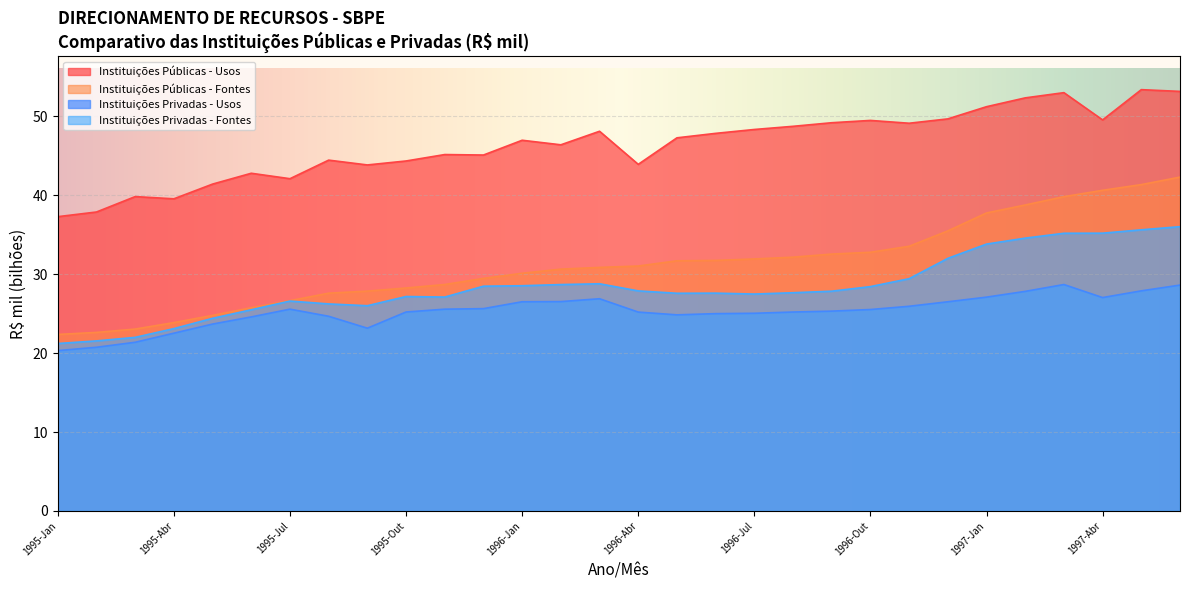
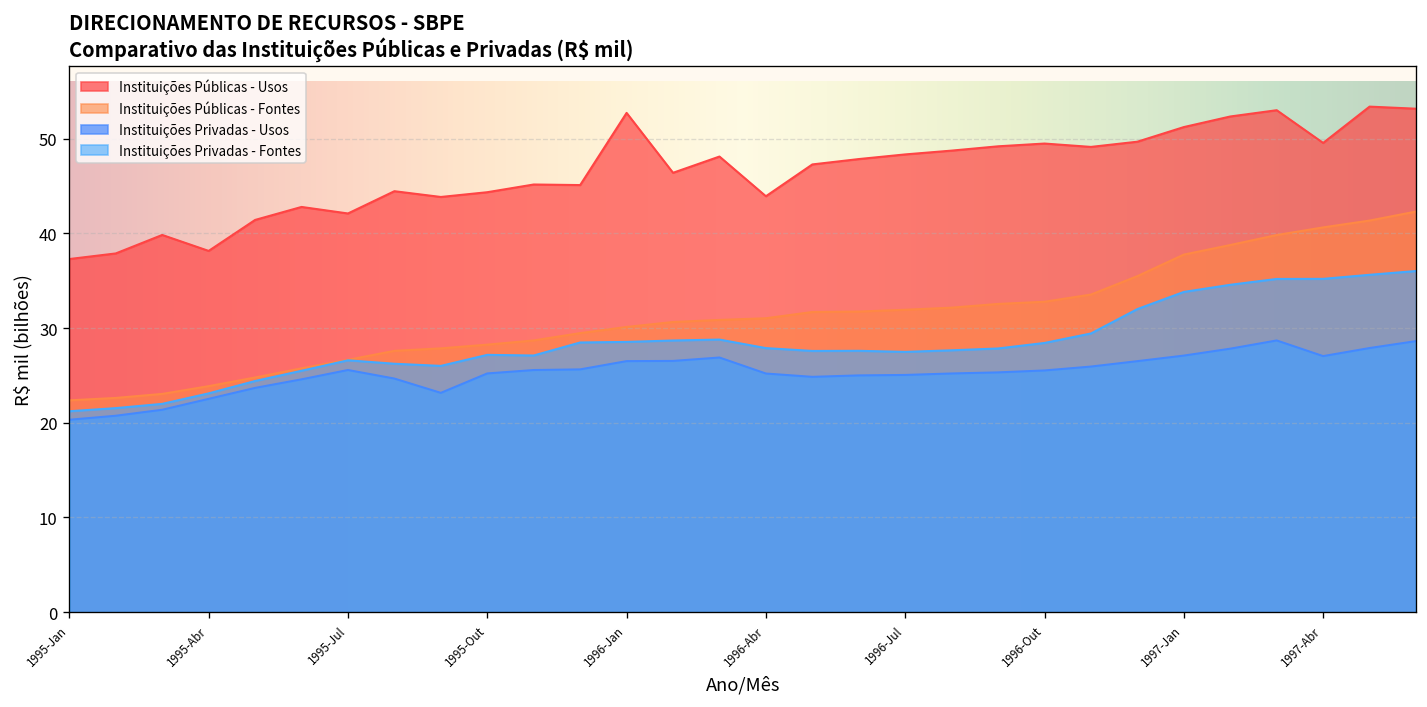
  {
    "Instituições Públicas - Usos": {
      "1995-Jan": 37,
-     "1995-Abr": 40,
+     "1995-Abr": 38,
      "1995-Jul": 42,
      "1995-Out": 44,
-     "1996-Jan": 47,
+     "1996-Jan": 53,
      "1996-Abr": 44,
      "1996-Jul": 48,
      "1996-Out": 49,
      "1997-Jan": 51,
      "1997-Abr": 50
    },
    "Instituições Públicas - Fontes": {
      "1995-Jan": 22,
      "1995-Abr": 24,
      "1995-Out": 28,
      "1996-Jan": 30,
      "1996-Abr": 31,
      "1996-Jul": 32,
      "1996-Out": 33,
      "1997-Jan": 38,
      "1997-Abr": 41
    }
  }
